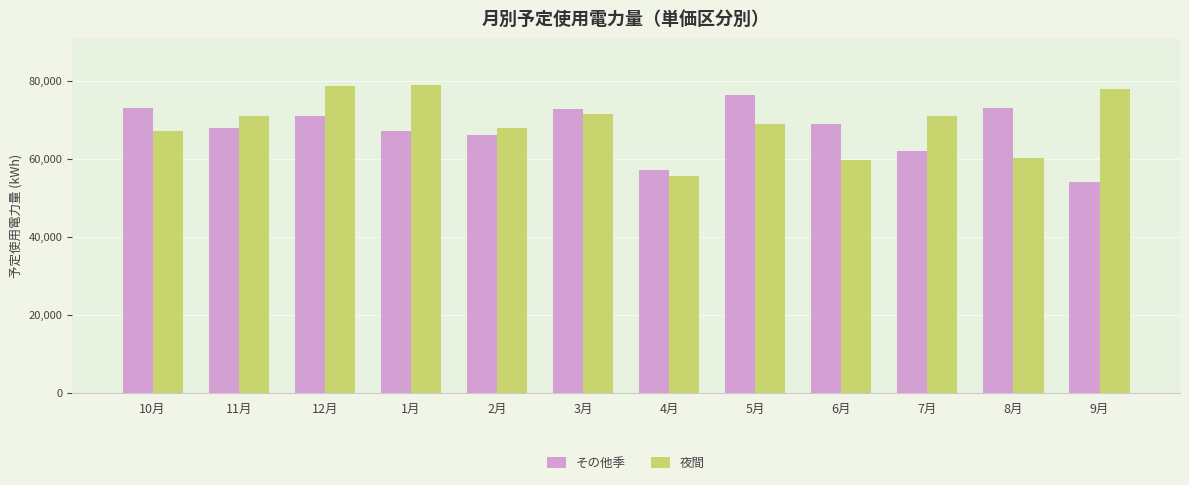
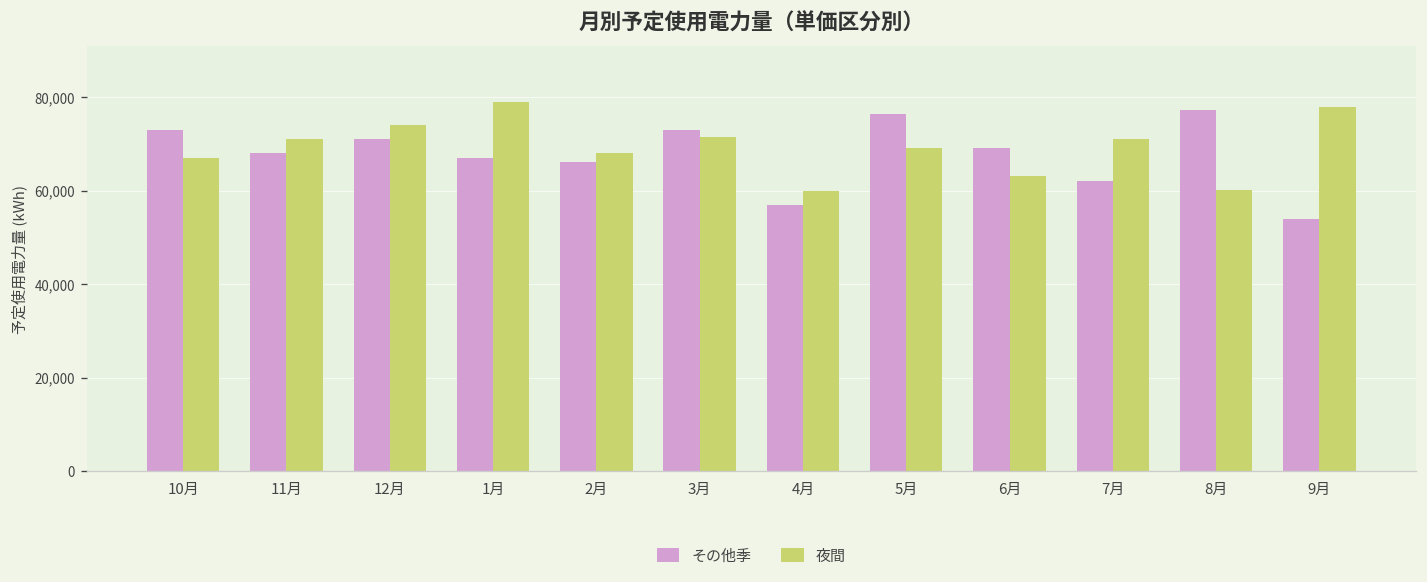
  {
    "その他季": {
      "10月": "73,000",
      "11月": "68,000",
      "12月": "71,000",
      "1月": "67,000",
      "2月": "66,000",
      "3月": "73,000",
      "4月": "57,000",
      "5月": "76,000",
      "6月": "69,000",
      "7月": "62,000",
-     "8月": "73,000",
+     "8月": "77,000",
      "9月": "54,000"
    },
    "夜間": {
      "10月": "67,000",
      "11月": "71,000",
-     "12月": "79,000",
+     "12月": "74,000",
      "1月": "79,000",
      "2月": "68,000",
      "3月": "71,000",
-     "4月": "56,000",
+     "4月": "60,000",
      "5月": "69,000",
-     "6月": "60,000",
+     "6月": "63,000",
      "7月": "71,000",
      "8月": "60,000",
      "9月": "78,000"
    }
  }
